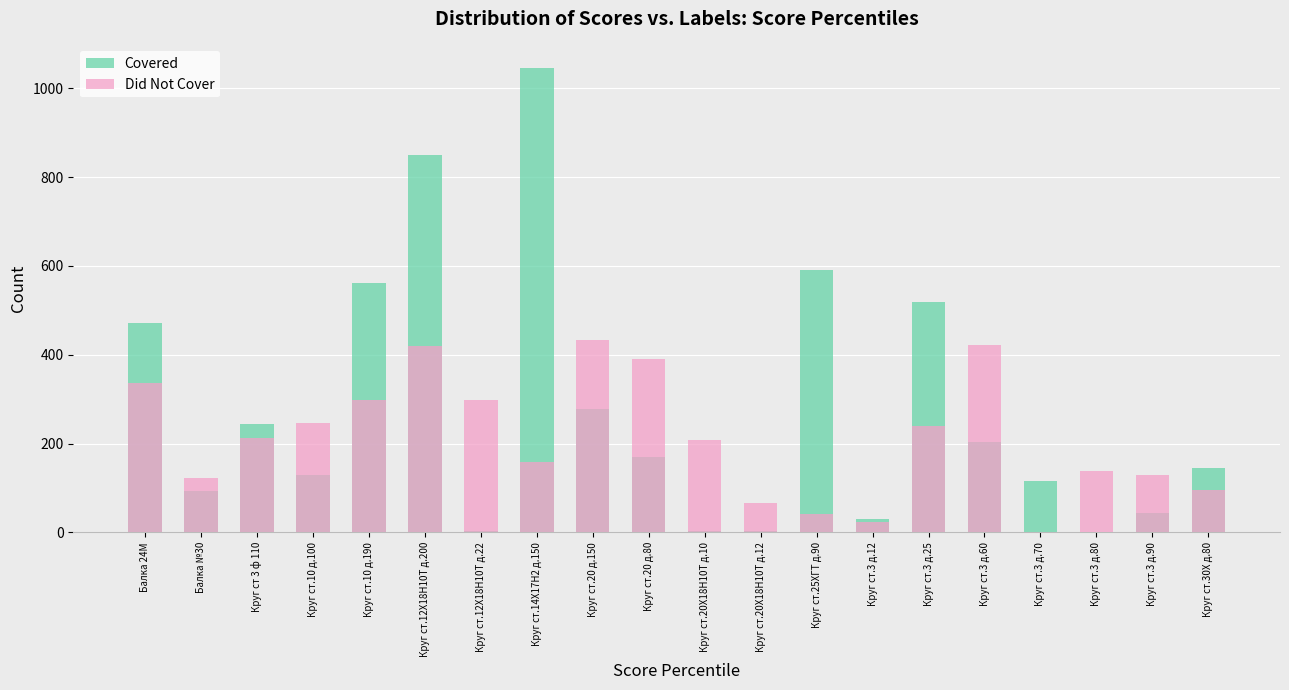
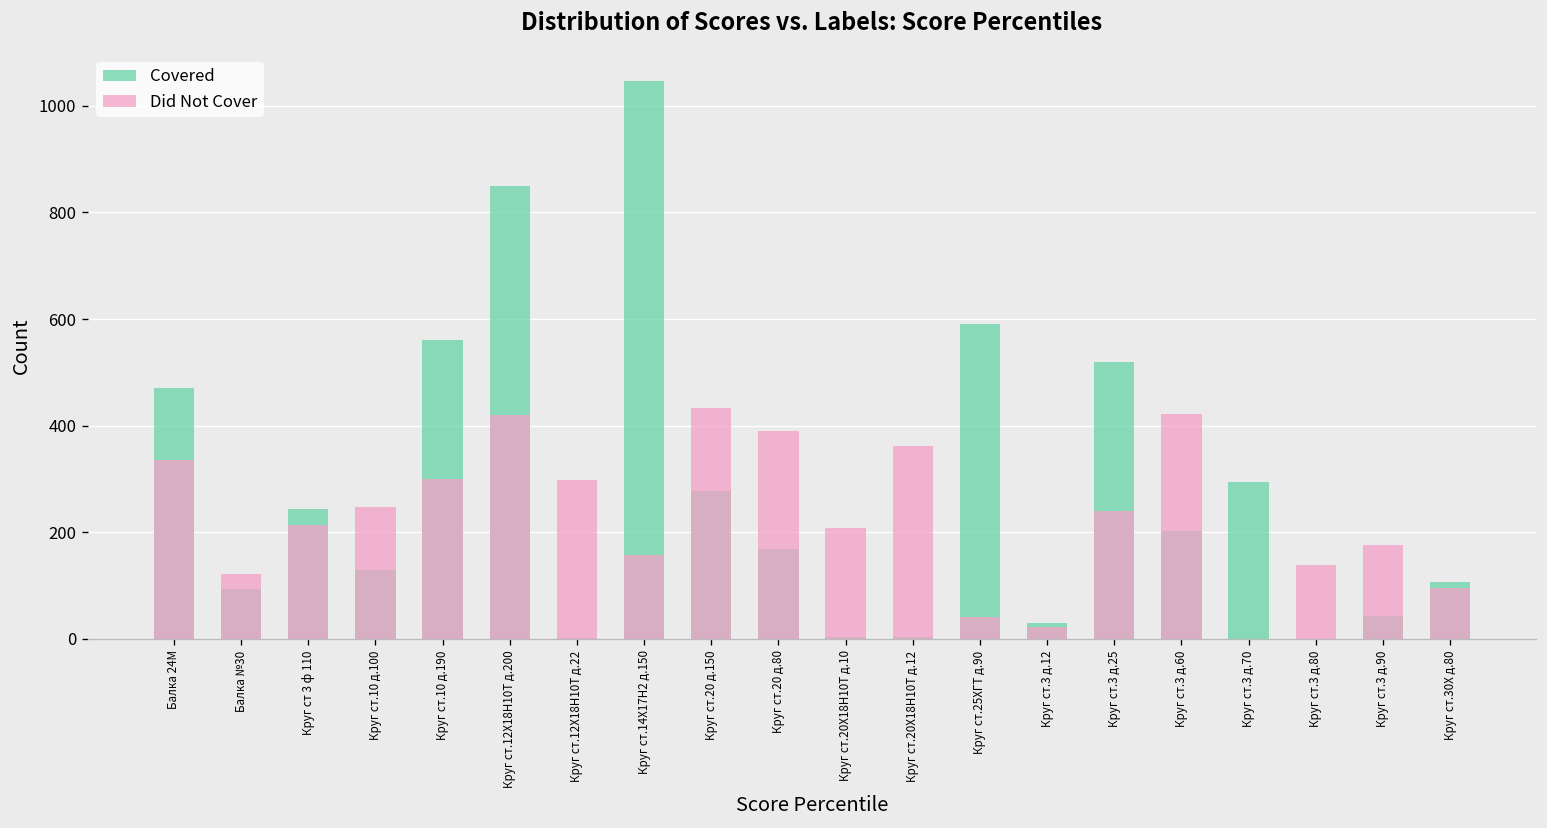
  {
    "Covered": {
      "Балка 24М": 470,
      "Круг ст 3 ф 110": 240,
      "Круг ст.10 д.190": 560,
      "Круг ст.12Х18Н10Т д.200": 850,
      "Круг ст.14Х17Н2 д.150": 1050,
      "Круг ст.25ХГТ д.90": 590,
      "Круг ст.3 д.12": 30,
      "Круг ст.3 д.25": 520,
-     "Круг ст.3 д.70": 120,
-     "Круг ст.30Х д.80": 140
+     "Круг ст.3 д.70": 290,
+     "Круг ст.30Х д.80": 110
    },
    "Did Not Cover": {
      "Балка №30": 120,
      "Круг ст.10 д.100": 250,
      "Круг ст.12Х18Н10Т д.22": 300,
      "Круг ст.20 д.150": 430,
      "Круг ст.20 д.80": 390,
      "Круг ст.20Х18Н10Т д.10": 210,
-     "Круг ст.20Х18Н10Т д.12": 70,
+     "Круг ст.20Х18Н10Т д.12": 360,
      "Круг ст.3 д.60": 420,
      "Круг ст.3 д.80": 140,
-     "Круг ст.3 д.90": 130
+     "Круг ст.3 д.90": 180
    }
  }
